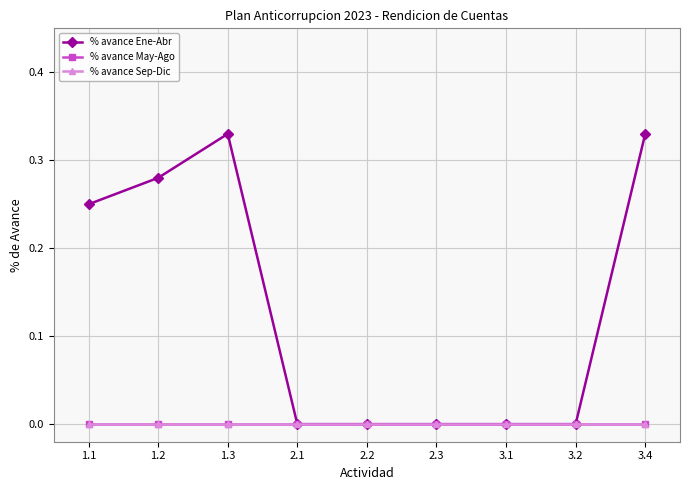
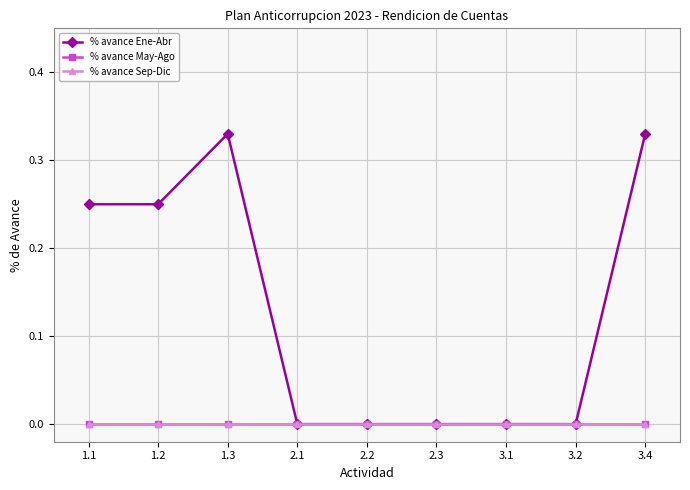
  {
    "% avance Ene-Abr": {
      "1.1": 0.25,
-     "1.2": 0.28,
+     "1.2": 0.25,
      "1.3": 0.33,
      "3.4": 0.33
    },
    "% avance Sep-Dic": {
      "1.1": 0.00,
      "1.2": 0.00,
      "1.3": 0.00,
      "3.4": 0.00
    }
  }
